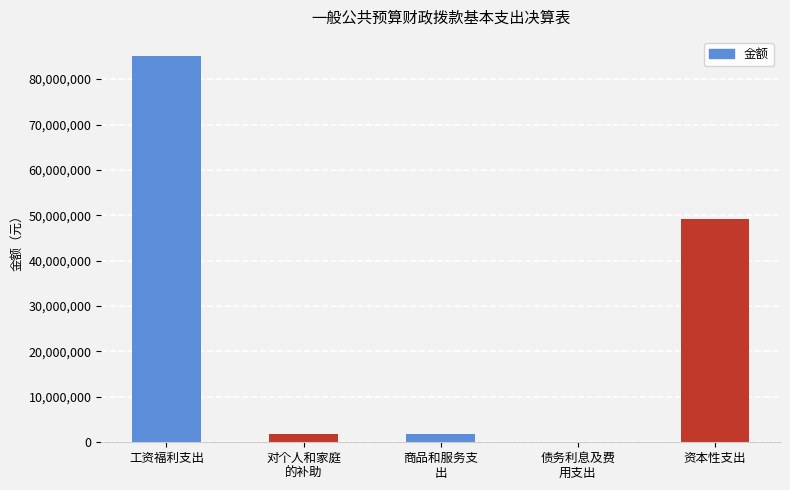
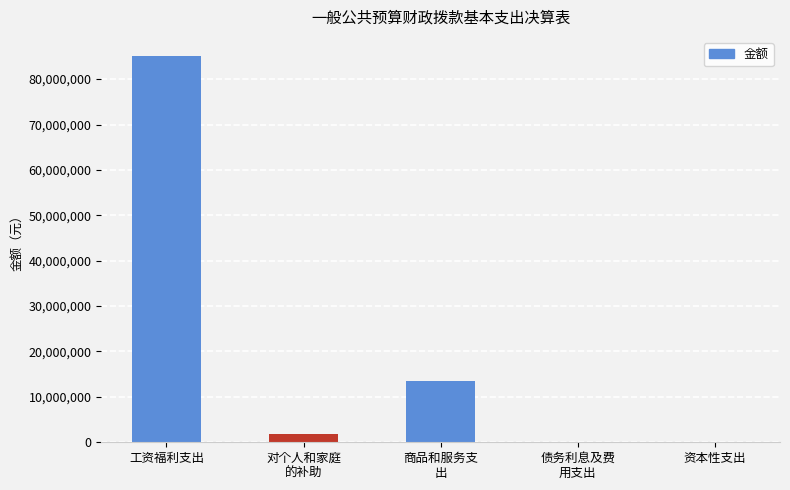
  {
    "工资福利支出": "85,000,000",
    "对个人和家庭 的补助": "2,000,000",
-   "商品和服务支 出": "2,000,000",
+   "商品和服务支 出": "13,000,000",
    "债务利息及费 用支出": "0",
-   "资本性支出": "49,000,000"
+   "资本性支出": "0"
  }
